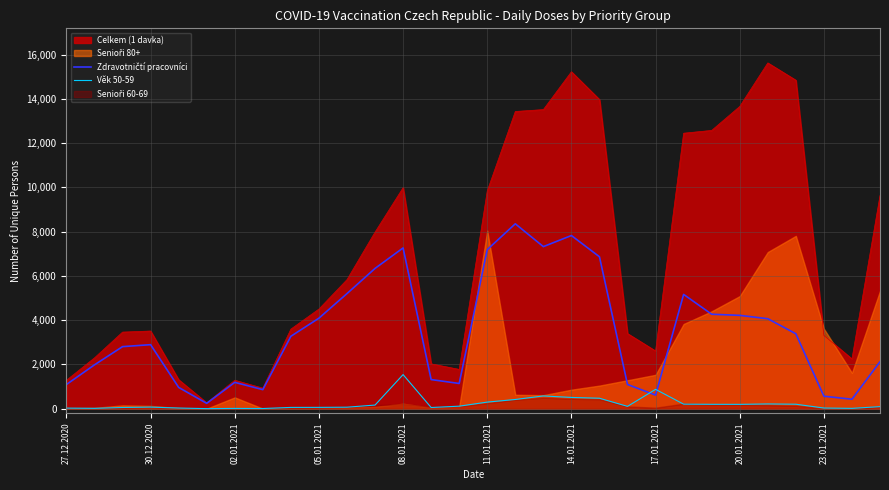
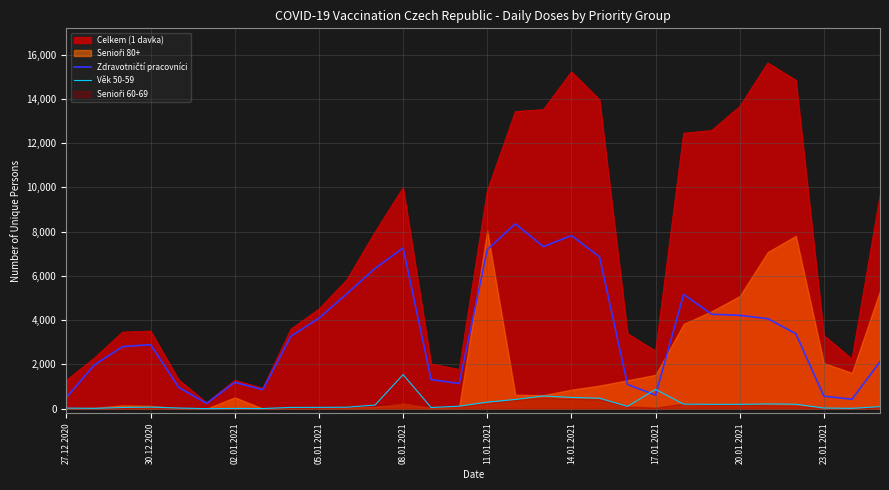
  {
    "Zdravotničtí pracovníci": {
-     "27.12.2020": "1,100",
+     "27.12.2020": "500",
      "30.12.2020": "2,900",
      "05.01.2021": "4,100",
      "08.01.2021": "7,300",
      "11.01.2021": "7,200",
      "14.01.2021": "7,800",
      "17.01.2021": "600",
      "20.01.2021": "4,200",
      "23.01.2021": "600"
    },
    "Senioři 80+": {
      "02.01.2021": "500",
      "11.01.2021": "8,000",
      "14.01.2021": "900",
      "17.01.2021": "1,500",
      "20.01.2021": "5,100",
-     "23.01.2021": "3,600"
+     "23.01.2021": "2,100"
    },
    "Věk 50-59": {
      "08.01.2021": "1,500",
      "17.01.2021": "900"
    }
  }
